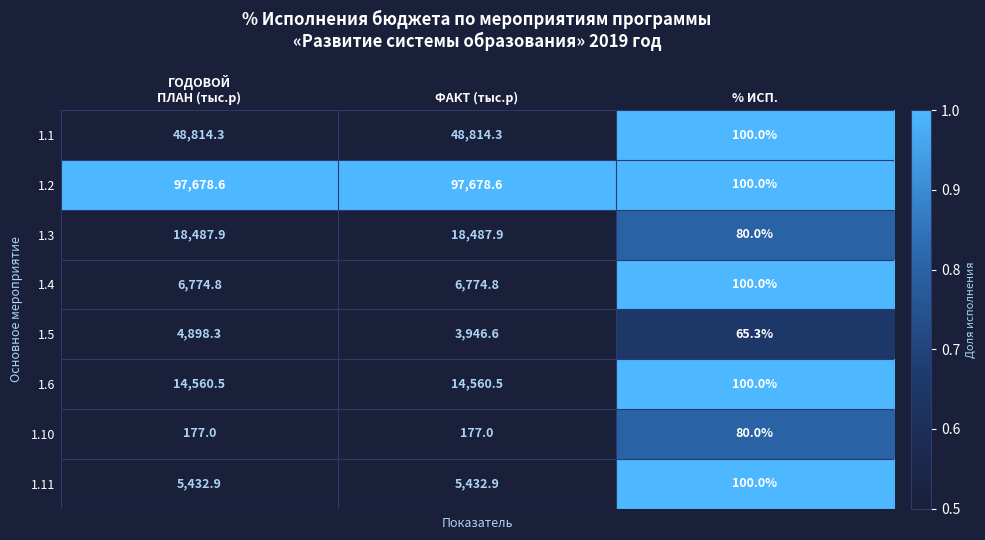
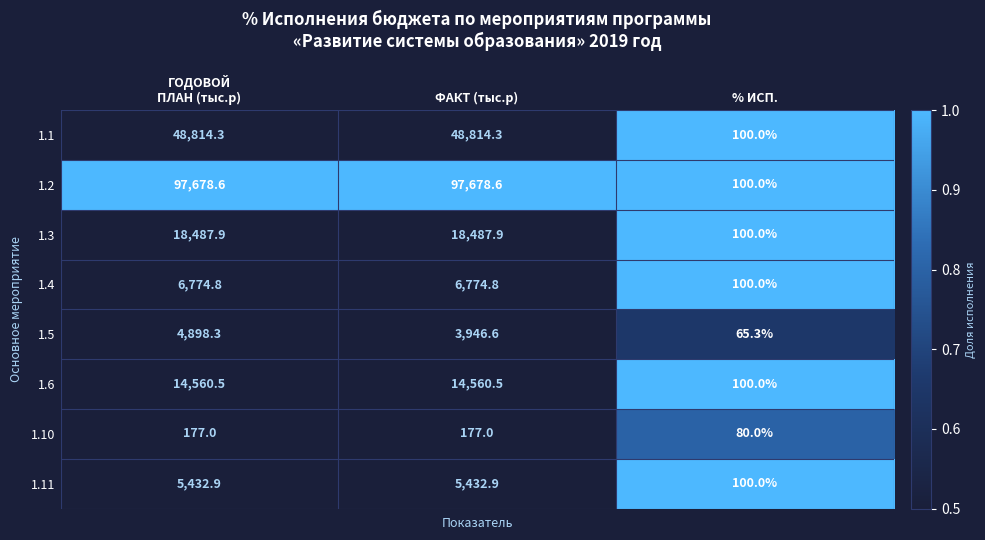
  {
    "1.1": {
      "ГОДОВОЙ ПЛАН (тыс.р)": "48,814.3",
      "ФАКТ (тыс.р)": "48,814.3",
      "% ИСП.": "100.0%"
    },
    "1.2": {
      "ГОДОВОЙ ПЛАН (тыс.р)": "97,678.6",
      "ФАКТ (тыс.р)": "97,678.6",
      "% ИСП.": "100.0%"
    },
    "1.3": {
      "ГОДОВОЙ ПЛАН (тыс.р)": "18,487.9",
      "ФАКТ (тыс.р)": "18,487.9",
-     "% ИСП.": "80.0%"
+     "% ИСП.": "100.0%"
    },
    "1.4": {
      "ГОДОВОЙ ПЛАН (тыс.р)": "6,774.8",
      "ФАКТ (тыс.р)": "6,774.8",
      "% ИСП.": "100.0%"
    },
    "1.5": {
      "ГОДОВОЙ ПЛАН (тыс.р)": "4,898.3",
      "ФАКТ (тыс.р)": "3,946.6",
      "% ИСП.": "65.3%"
    },
    "1.6": {
      "ГОДОВОЙ ПЛАН (тыс.р)": "14,560.5",
      "ФАКТ (тыс.р)": "14,560.5",
      "% ИСП.": "100.0%"
    },
    "1.10": {
      "ГОДОВОЙ ПЛАН (тыс.р)": "177.0",
      "ФАКТ (тыс.р)": "177.0",
      "% ИСП.": "80.0%"
    },
    "1.11": {
      "ГОДОВОЙ ПЛАН (тыс.р)": "5,432.9",
      "ФАКТ (тыс.р)": "5,432.9",
      "% ИСП.": "100.0%"
    }
  }
